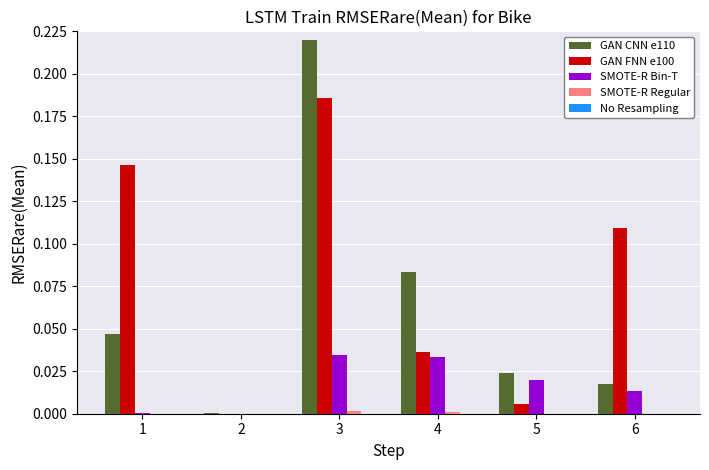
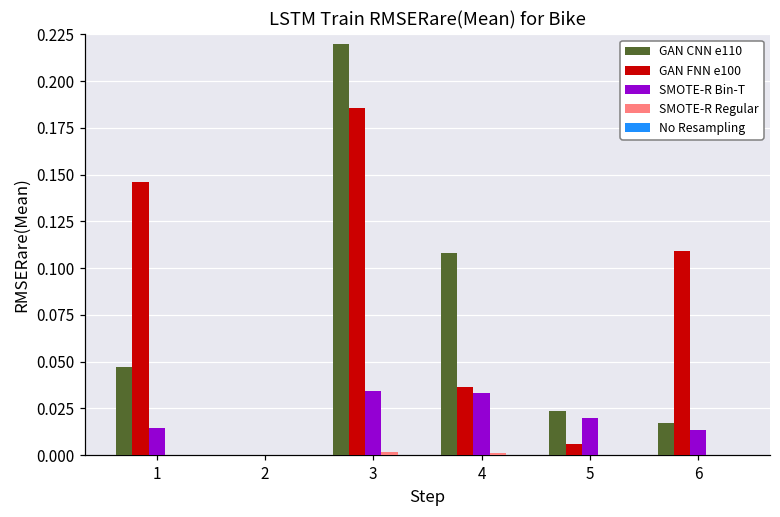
  {
    "GAN CNN e110": {
      "1": 0.047,
      "3": 0.220,
-     "4": 0.084,
+     "4": 0.108,
      "5": 0.024,
      "6": 0.017
    },
    "GAN FNN e100": {
      "1": 0.146,
      "3": 0.186,
      "4": 0.036,
      "5": 0.006,
      "6": 0.109
    },
    "SMOTE-R Bin-T": {
-     "1": 0.000,
+     "1": 0.014,
      "3": 0.034,
      "4": 0.033,
      "5": 0.020,
      "6": 0.013
    },
    "SMOTE-R Regular": {
      "1": 0.000,
      "2": 0.000,
      "3": 0.002,
      "5": 0.000
    },
    "No Resampling": {
      "1": 0.000,
      "2": 0.000,
      "5": 0.000,
      "6": 0.000
    }
  }
